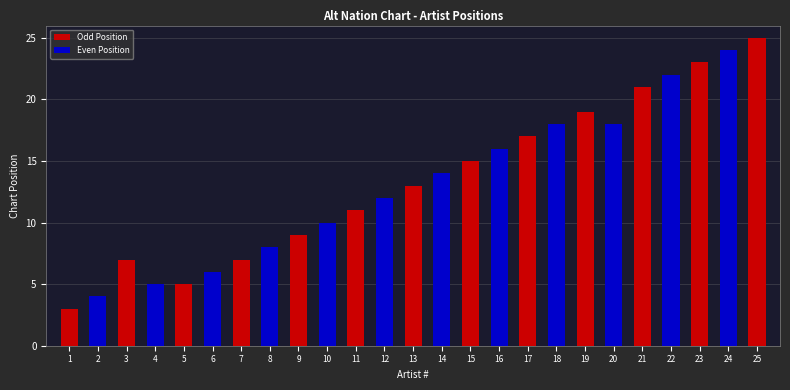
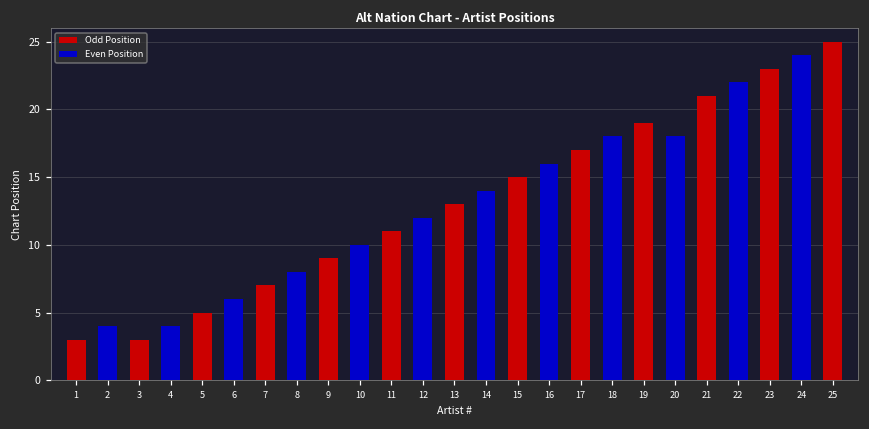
  {
    "1": 3,
    "2": 4,
-   "3": 7,
-   "4": 5,
+   "3": 3,
+   "4": 4,
    "5": 5,
    "6": 6,
    "7": 7,
    "8": 8,
    "9": 9,
    "10": 10,
    "11": 11,
    "12": 12,
    "13": 13,
    "14": 14,
    "15": 15,
    "16": 16,
    "17": 17,
    "18": 18,
    "19": 19,
    "20": 18,
    "21": 21,
    "22": 22,
    "23": 23,
    "24": 24,
    "25": 25
  }
